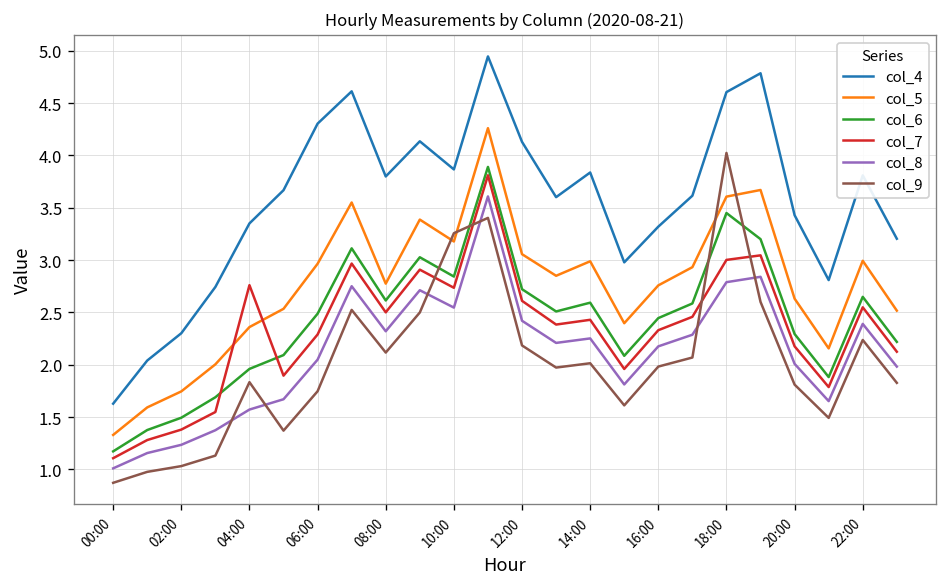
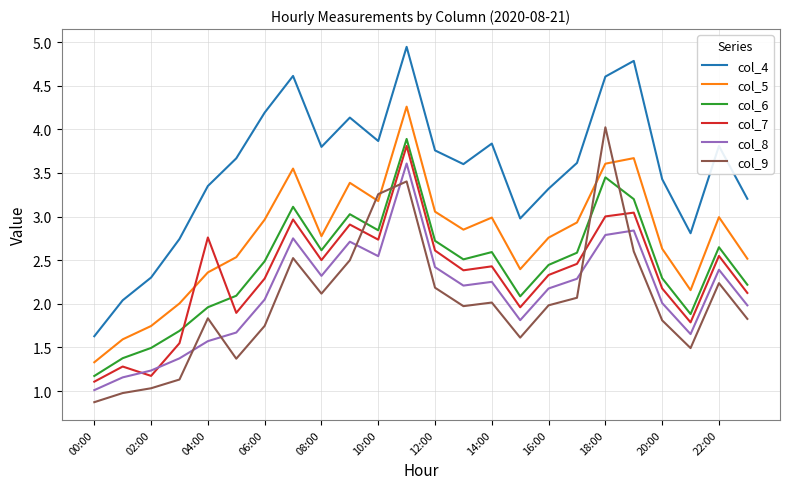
  {
    "col_4": {
      "00:00": 1.6,
      "02:00": 2.3,
      "04:00": 3.3,
-     "06:00": 4.3,
+     "06:00": 4.2,
      "08:00": 3.8,
      "10:00": 3.9,
-     "12:00": 4.1,
+     "12:00": 3.8,
      "14:00": 3.8,
      "16:00": 3.3,
      "18:00": 4.6,
      "20:00": 3.4
    },
    "col_5": {
      "00:00": 1.3,
      "02:00": 1.7,
      "04:00": 2.4,
      "06:00": 3.0,
      "08:00": 2.8,
      "10:00": 3.2,
      "12:00": 3.1,
      "14:00": 3.0,
      "16:00": 2.8,
      "18:00": 3.6,
      "20:00": 2.6,
      "22:00": 3.0
    },
    "col_6": {
      "00:00": 1.2,
      "02:00": 1.5,
      "04:00": 2.0,
      "06:00": 2.5,
      "08:00": 2.6,
      "10:00": 2.8,
      "12:00": 2.7,
      "14:00": 2.6,
      "16:00": 2.4,
      "18:00": 3.4,
      "20:00": 2.3,
      "22:00": 2.6
    },
    "col_7": {
      "00:00": 1.1,
-     "02:00": 1.4,
+     "02:00": 1.2,
      "04:00": 2.8,
      "06:00": 2.3,
      "08:00": 2.5,
      "10:00": 2.7,
      "12:00": 2.6,
      "14:00": 2.4,
      "16:00": 2.3,
      "18:00": 3.0,
      "20:00": 2.2,
      "22:00": 2.5
    },
    "col_8": {
      "00:00": 1.0,
      "02:00": 1.2,
      "04:00": 1.6,
      "06:00": 2.0,
      "08:00": 2.3,
      "10:00": 2.5,
      "12:00": 2.4,
      "14:00": 2.3,
      "16:00": 2.2,
      "18:00": 2.8,
      "20:00": 2.0,
      "22:00": 2.4
    },
    "col_9": {
      "00:00": 0.9,
      "02:00": 1.0,
      "04:00": 1.8,
      "06:00": 1.7,
      "08:00": 2.1,
      "10:00": 3.3,
      "12:00": 2.2,
      "14:00": 2.0,
      "16:00": 2.0,
      "18:00": 4.0,
      "20:00": 1.8,
      "22:00": 2.2
    }
  }
